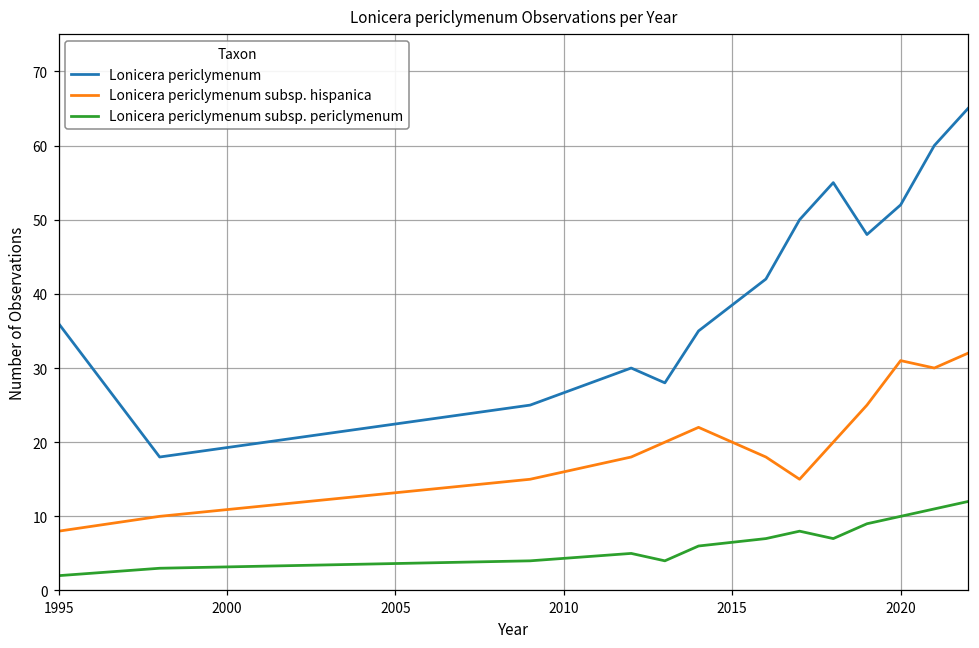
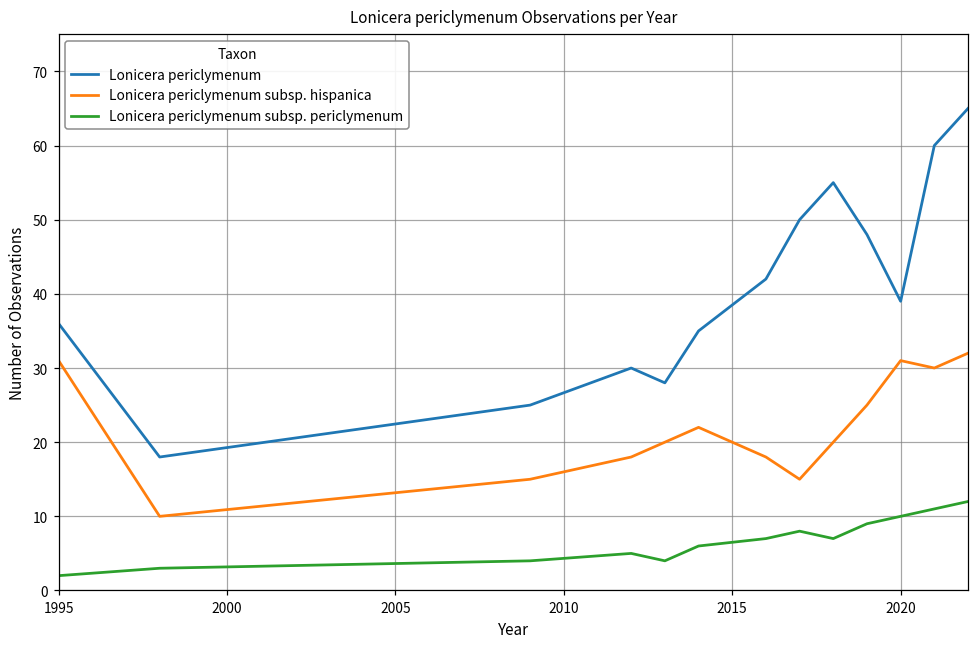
  {
    "Lonicera periclymenum": {
      "1995": 36,
-     "2020": 52
+     "2020": 39
    },
    "Lonicera periclymenum subsp. hispanica": {
-     "1995": 8,
+     "1995": 31,
      "2020": 31
    },
    "Lonicera periclymenum subsp. periclymenum": {
      "1995": 2,
      "2020": 10
    }
  }
